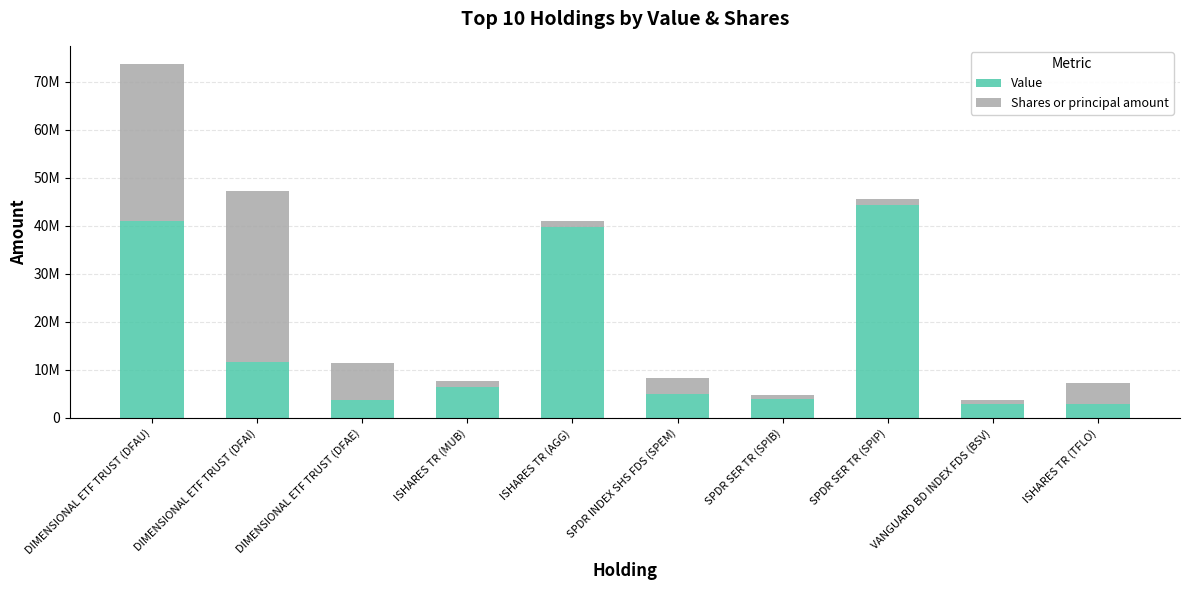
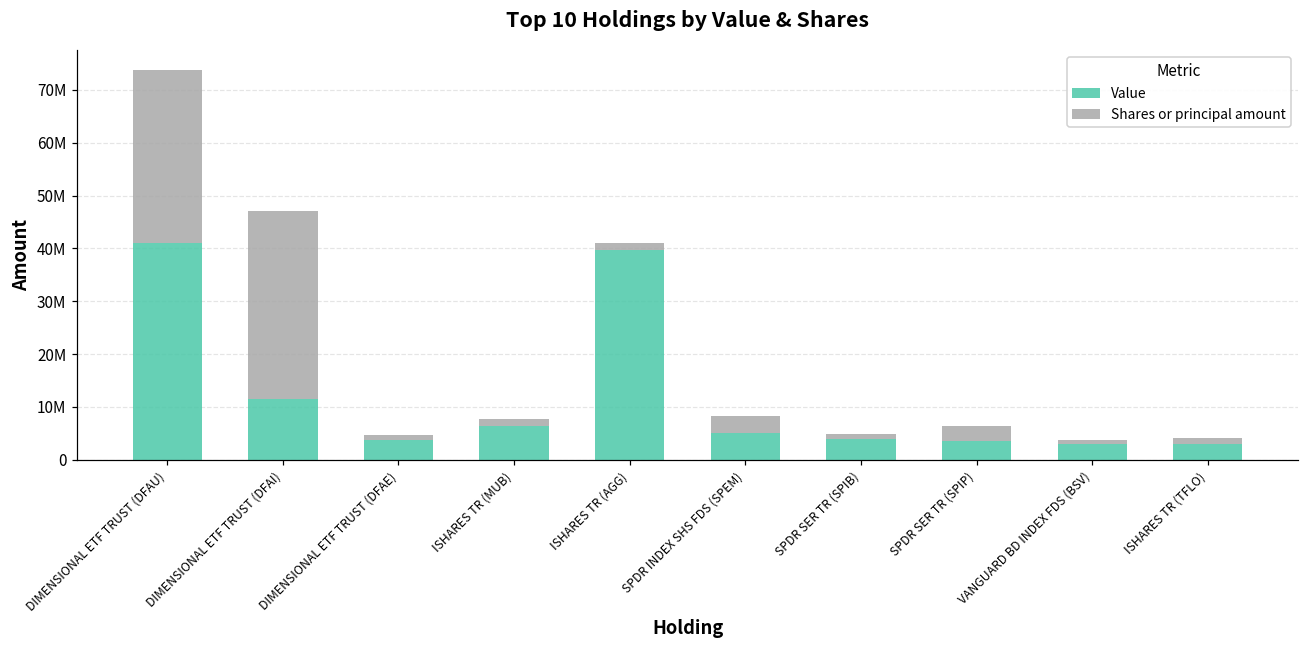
  {
    "Value": {
      "DIMENSIONAL ETF TRUST (DFAU)": 41000000,
      "DIMENSIONAL ETF TRUST (DFAI)": 12000000,
      "DIMENSIONAL ETF TRUST (DFAE)": 4000000,
      "ISHARES TR (MUB)": 6000000,
      "ISHARES TR (AGG)": 40000000,
      "SPDR INDEX SHS FDS (SPEM)": 5000000,
      "SPDR SER TR (SPIB)": 4000000,
-     "SPDR SER TR (SPIP)": 44000000,
+     "SPDR SER TR (SPIP)": 4000000,
      "VANGUARD BD INDEX FDS (BSV)": 3000000,
      "ISHARES TR (TFLO)": 3000000
    },
    "Shares or principal amount": {
      "DIMENSIONAL ETF TRUST (DFAU)": 33000000,
      "DIMENSIONAL ETF TRUST (DFAI)": 36000000,
-     "DIMENSIONAL ETF TRUST (DFAE)": 8000000,
+     "DIMENSIONAL ETF TRUST (DFAE)": 1000000,
      "ISHARES TR (MUB)": 1000000,
      "ISHARES TR (AGG)": 1000000,
      "SPDR INDEX SHS FDS (SPEM)": 3000000,
      "SPDR SER TR (SPIB)": 1000000,
-     "SPDR SER TR (SPIP)": 1000000,
+     "SPDR SER TR (SPIP)": 3000000,
      "VANGUARD BD INDEX FDS (BSV)": 1000000,
-     "ISHARES TR (TFLO)": 4000000
+     "ISHARES TR (TFLO)": 1000000
    }
  }
